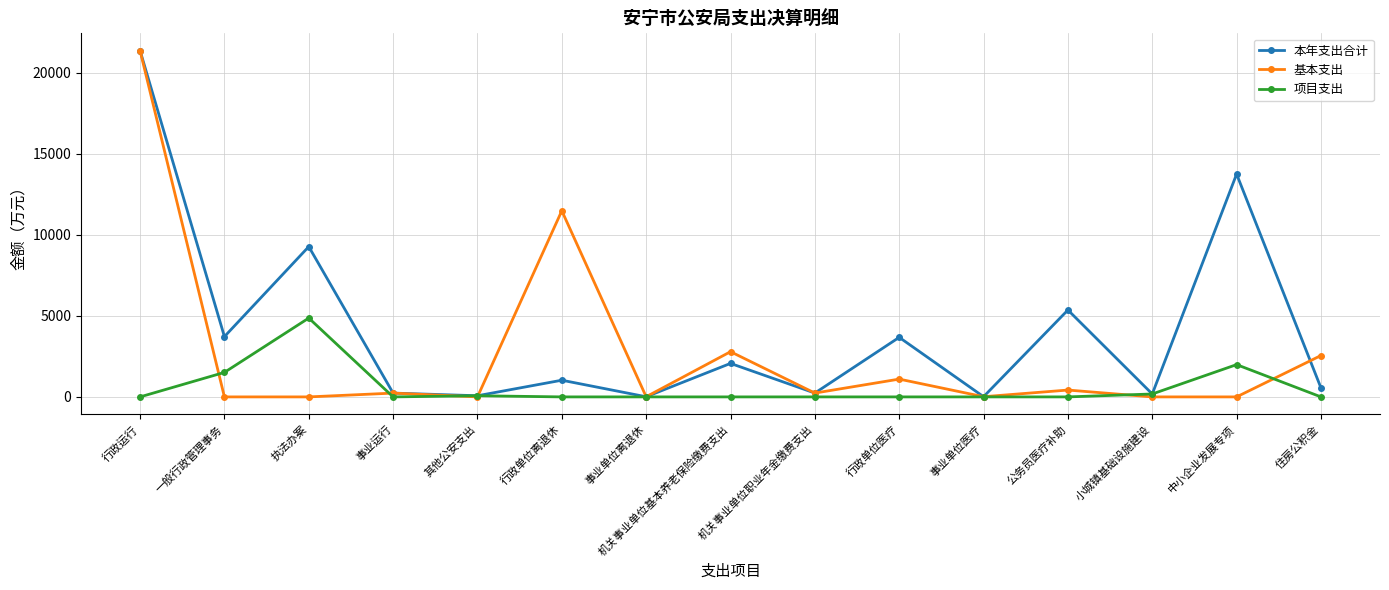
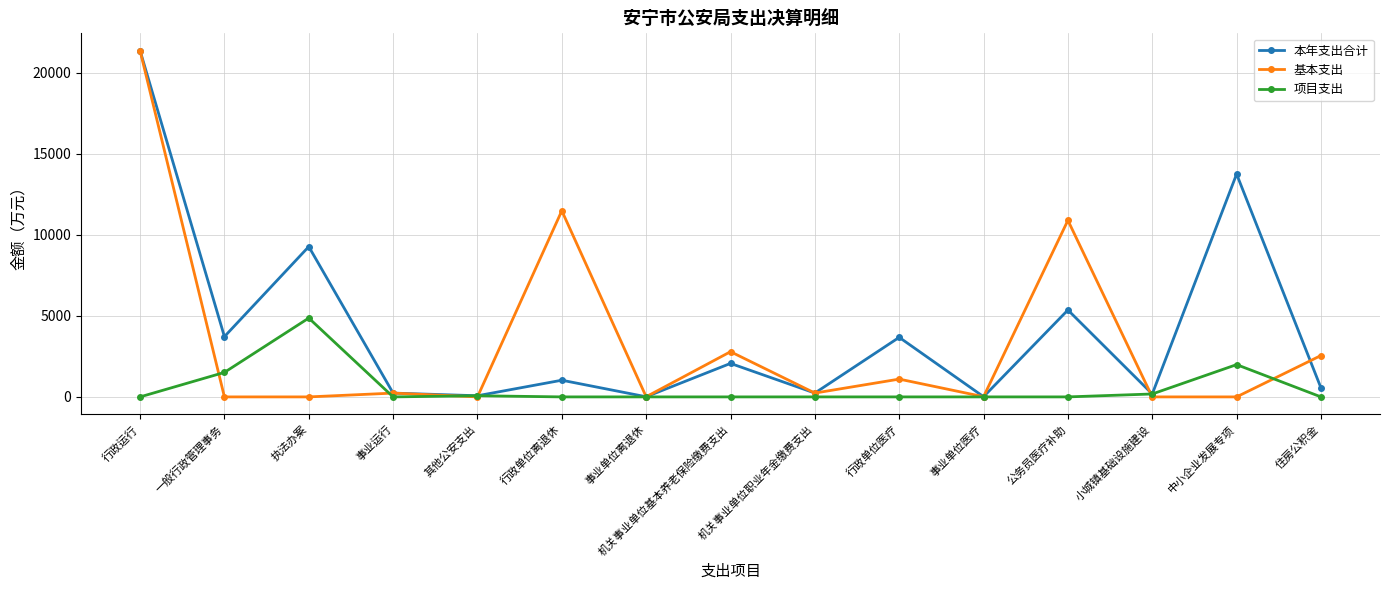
  {
    "本年支出合计": {
      "一般行政管理事务": 3700,
      "执法办案": 9300,
      "行政单位离退休": 1000,
      "机关事业单位基本养老保险缴费支出": 2100,
      "行政单位医疗": 3700,
      "公务员医疗补助": 5400,
      "中小企业发展专项": 13800,
      "住房公积金": 600
    },
    "基本支出": {
      "一般行政管理事务": 0,
      "执法办案": 0,
      "行政单位离退休": 11500,
      "机关事业单位基本养老保险缴费支出": 2800,
      "行政单位医疗": 1100,
-     "公务员医疗补助": 400,
+     "公务员医疗补助": 10900,
      "小城镇基础设施建设": 0,
      "中小企业发展专项": 0,
      "住房公积金": 2600
    },
    "项目支出": {
      "行政运行": 0,
      "一般行政管理事务": 1500,
      "执法办案": 4900,
      "事业运行": 0,
      "行政单位离退休": 0,
      "机关事业单位基本养老保险缴费支出": 0,
      "机关事业单位职业年金缴费支出": 0,
      "行政单位医疗": 0,
      "公务员医疗补助": 0,
      "中小企业发展专项": 2000,
      "住房公积金": 0
    }
  }
